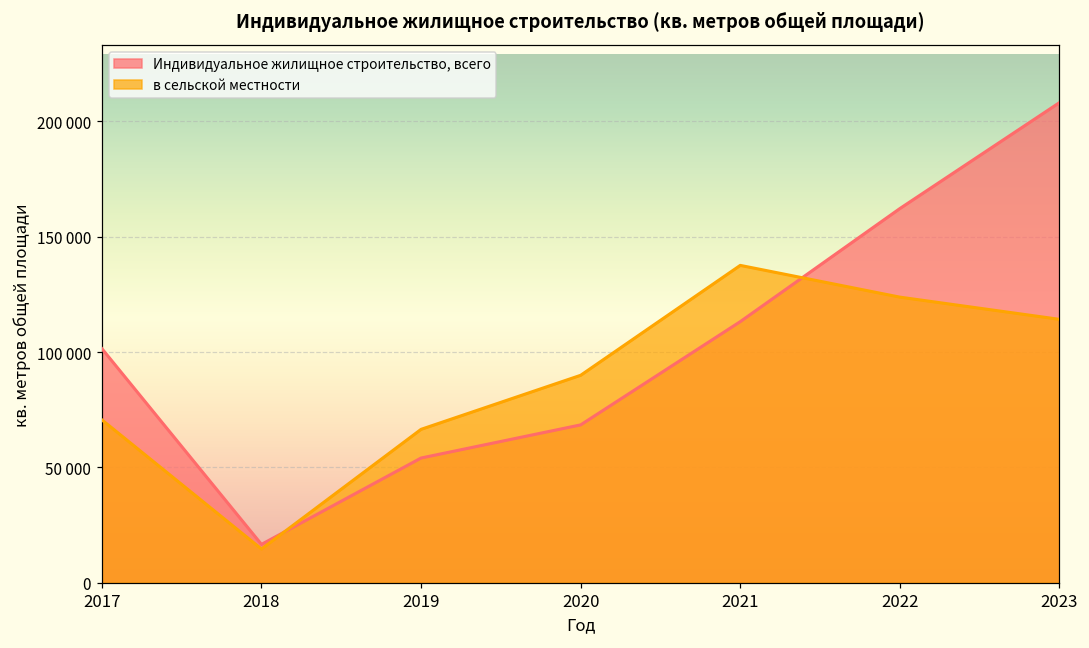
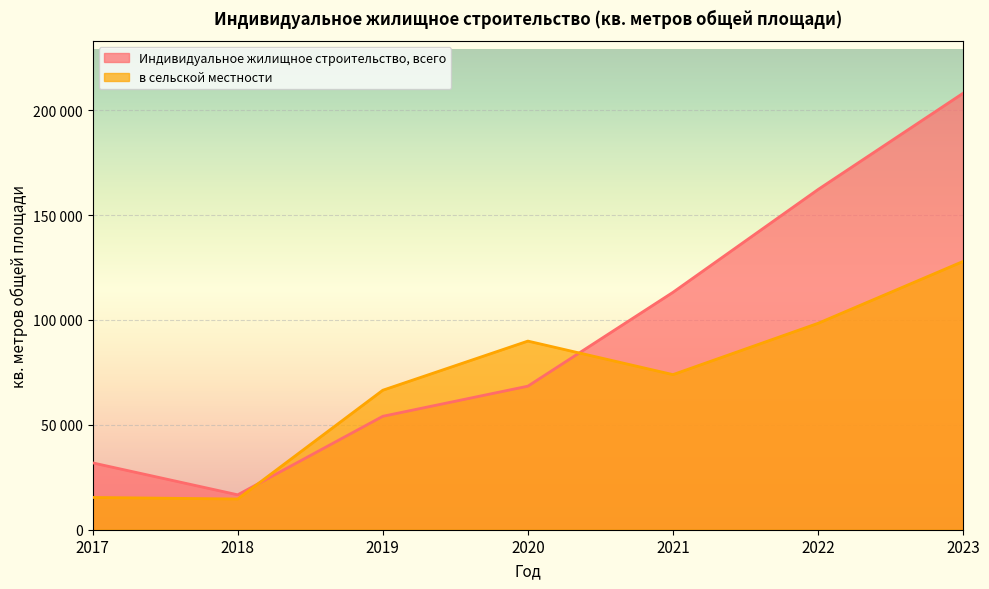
  {
    "Индивидуальное жилищное строительство, всего": {
-     "2017": 101000,
+     "2017": 32000,
      "2018": 17000,
      "2019": 54000,
      "2020": 68000,
      "2021": 113000,
      "2022": 162000,
      "2023": 208000
    },
    "в сельской местности": {
-     "2017": 71000,
+     "2017": 15000,
      "2018": 15000,
      "2019": 66000,
      "2020": 90000,
-     "2021": 138000,
-     "2022": 124000,
-     "2023": 114000
+     "2021": 74000,
+     "2022": 98000,
+     "2023": 128000
    }
  }
